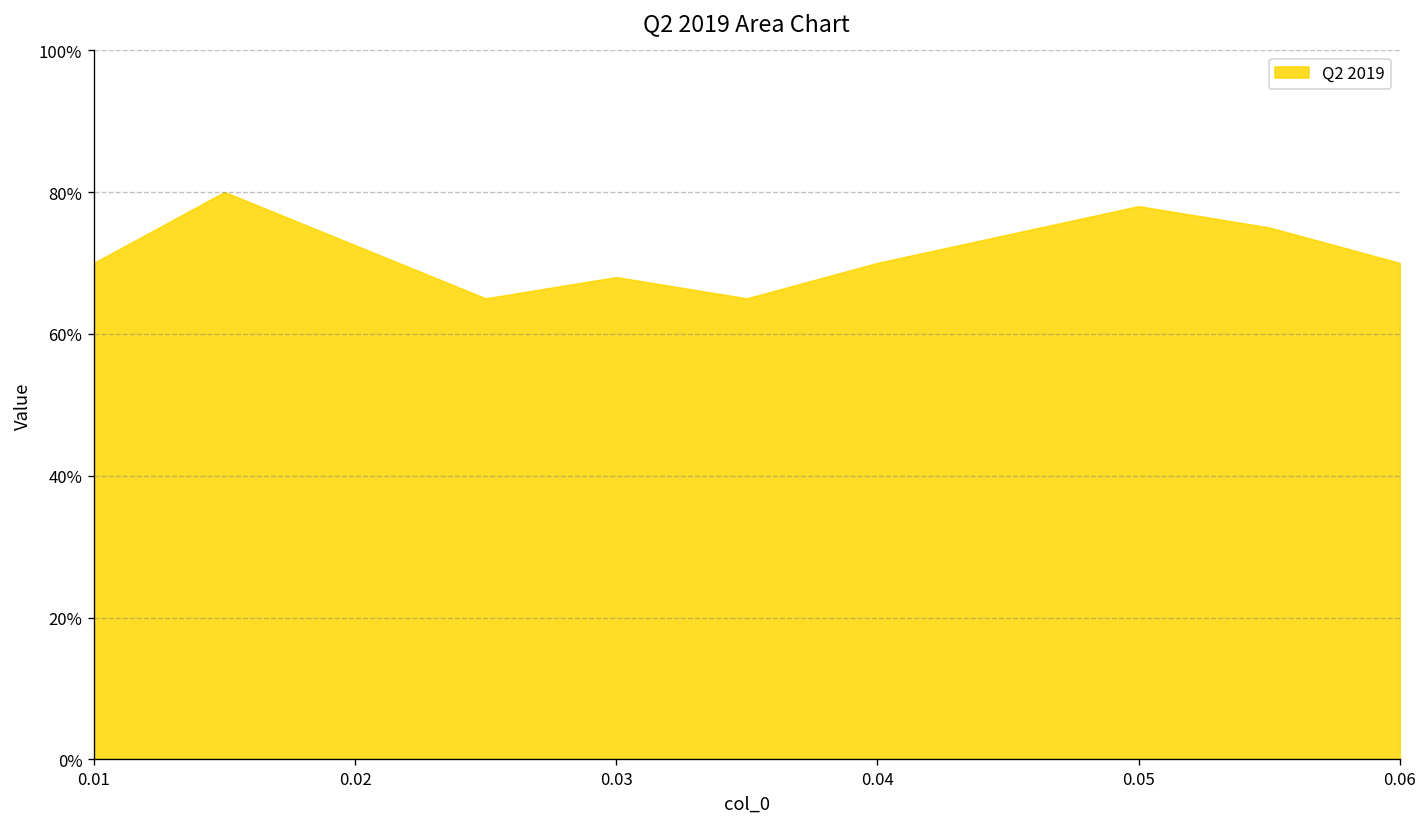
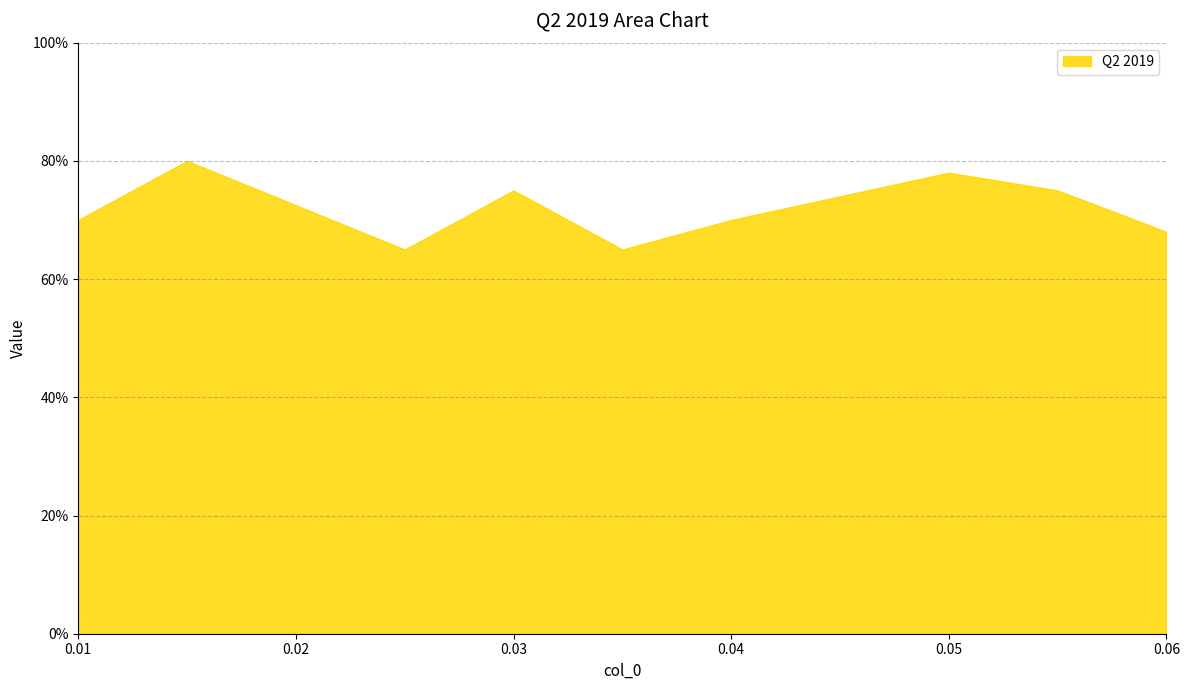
  {
    "0.01": "70%",
-   "0.03": "68%",
+   "0.03": "75%",
    "0.04": "70%",
    "0.05": "78%",
-   "0.06": "70%"
+   "0.06": "68%"
  }
